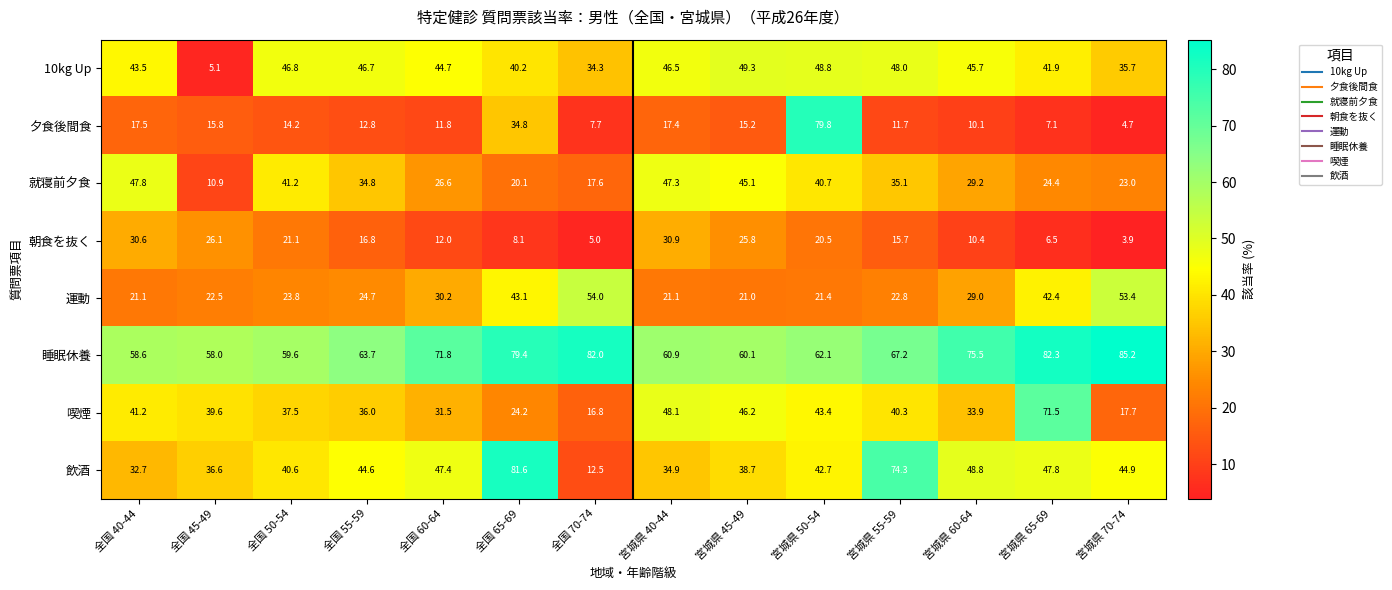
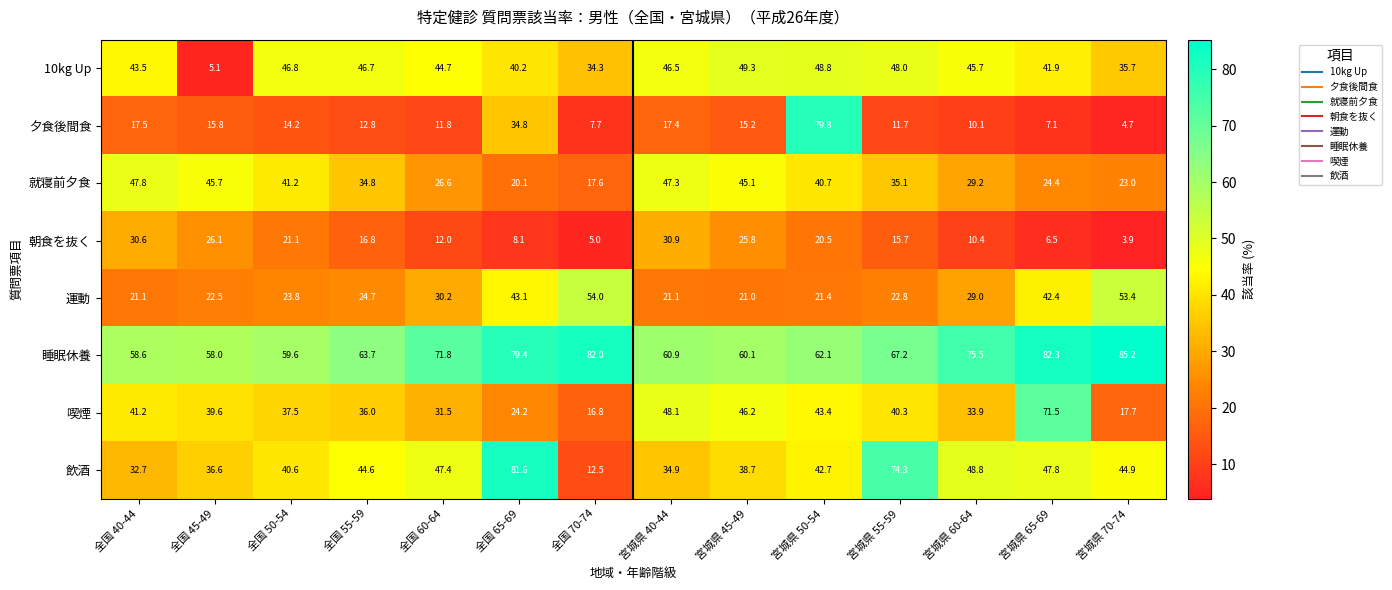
  {
    "10kg Up": {
      "全国 40-44": 43.5,
      "全国 45-49": 5.1,
      "全国 50-54": 46.8,
      "全国 55-59": 46.7,
      "全国 60-64": 44.7,
      "全国 65-69": 40.2,
      "全国 70-74": 34.3,
      "宮城県 40-44": 46.5,
      "宮城県 45-49": 49.3,
      "宮城県 50-54": 48.8,
      "宮城県 55-59": 48.0,
      "宮城県 60-64": 45.7,
      "宮城県 65-69": 41.9,
      "宮城県 70-74": 35.7
    },
    "夕食後間食": {
      "全国 40-44": 17.5,
      "全国 45-49": 15.8,
      "全国 50-54": 14.2,
      "全国 55-59": 12.8,
      "全国 60-64": 11.8,
      "全国 65-69": 34.8,
      "全国 70-74": 7.7,
      "宮城県 40-44": 17.4,
      "宮城県 45-49": 15.2,
      "宮城県 50-54": 79.8,
      "宮城県 55-59": 11.7,
      "宮城県 60-64": 10.1,
      "宮城県 65-69": 7.1,
      "宮城県 70-74": 4.7
    },
    "就寝前夕食": {
      "全国 40-44": 47.8,
-     "全国 45-49": 10.9,
+     "全国 45-49": 45.7,
      "全国 50-54": 41.2,
      "全国 55-59": 34.8,
      "全国 60-64": 26.6,
      "全国 65-69": 20.1,
      "全国 70-74": 17.6,
      "宮城県 40-44": 47.3,
      "宮城県 45-49": 45.1,
      "宮城県 50-54": 40.7,
      "宮城県 55-59": 35.1,
      "宮城県 60-64": 29.2,
      "宮城県 65-69": 24.4,
      "宮城県 70-74": 23.0
    },
    "朝食を抜く": {
      "全国 40-44": 30.6,
      "全国 45-49": 26.1,
      "全国 50-54": 21.1,
      "全国 55-59": 16.8,
      "全国 60-64": 12.0,
      "全国 65-69": 8.1,
      "全国 70-74": 5.0,
      "宮城県 40-44": 30.9,
      "宮城県 45-49": 25.8,
      "宮城県 50-54": 20.5,
      "宮城県 55-59": 15.7,
      "宮城県 60-64": 10.4,
      "宮城県 65-69": 6.5,
      "宮城県 70-74": 3.9
    },
    "運動": {
      "全国 40-44": 21.1,
      "全国 45-49": 22.5,
      "全国 50-54": 23.8,
      "全国 55-59": 24.7,
      "全国 60-64": 30.2,
      "全国 65-69": 43.1,
      "全国 70-74": 54.0,
      "宮城県 40-44": 21.1,
      "宮城県 45-49": 21.0,
      "宮城県 50-54": 21.4,
      "宮城県 55-59": 22.8,
      "宮城県 60-64": 29.0,
      "宮城県 65-69": 42.4,
      "宮城県 70-74": 53.4
    },
    "睡眠休養": {
      "全国 40-44": 58.6,
      "全国 45-49": 58.0,
      "全国 50-54": 59.6,
      "全国 55-59": 63.7,
      "全国 60-64": 71.8,
      "全国 65-69": 79.4,
      "全国 70-74": 82.0,
      "宮城県 40-44": 60.9,
      "宮城県 45-49": 60.1,
      "宮城県 50-54": 62.1,
      "宮城県 55-59": 67.2,
      "宮城県 60-64": 75.5,
      "宮城県 65-69": 82.3,
      "宮城県 70-74": 85.2
    },
    "喫煙": {
      "全国 40-44": 41.2,
      "全国 45-49": 39.6,
      "全国 50-54": 37.5,
      "全国 55-59": 36.0,
      "全国 60-64": 31.5,
      "全国 65-69": 24.2,
      "全国 70-74": 16.8,
      "宮城県 40-44": 48.1,
      "宮城県 45-49": 46.2,
      "宮城県 50-54": 43.4,
      "宮城県 55-59": 40.3,
      "宮城県 60-64": 33.9,
      "宮城県 65-69": 71.5,
      "宮城県 70-74": 17.7
    },
    "飲酒": {
      "全国 40-44": 32.7,
      "全国 45-49": 36.6,
      "全国 50-54": 40.6,
      "全国 55-59": 44.6,
      "全国 60-64": 47.4,
      "全国 65-69": 81.6,
      "全国 70-74": 12.5,
      "宮城県 40-44": 34.9,
      "宮城県 45-49": 38.7,
      "宮城県 50-54": 42.7,
      "宮城県 55-59": 74.3,
      "宮城県 60-64": 48.8,
      "宮城県 65-69": 47.8,
      "宮城県 70-74": 44.9
    }
  }
